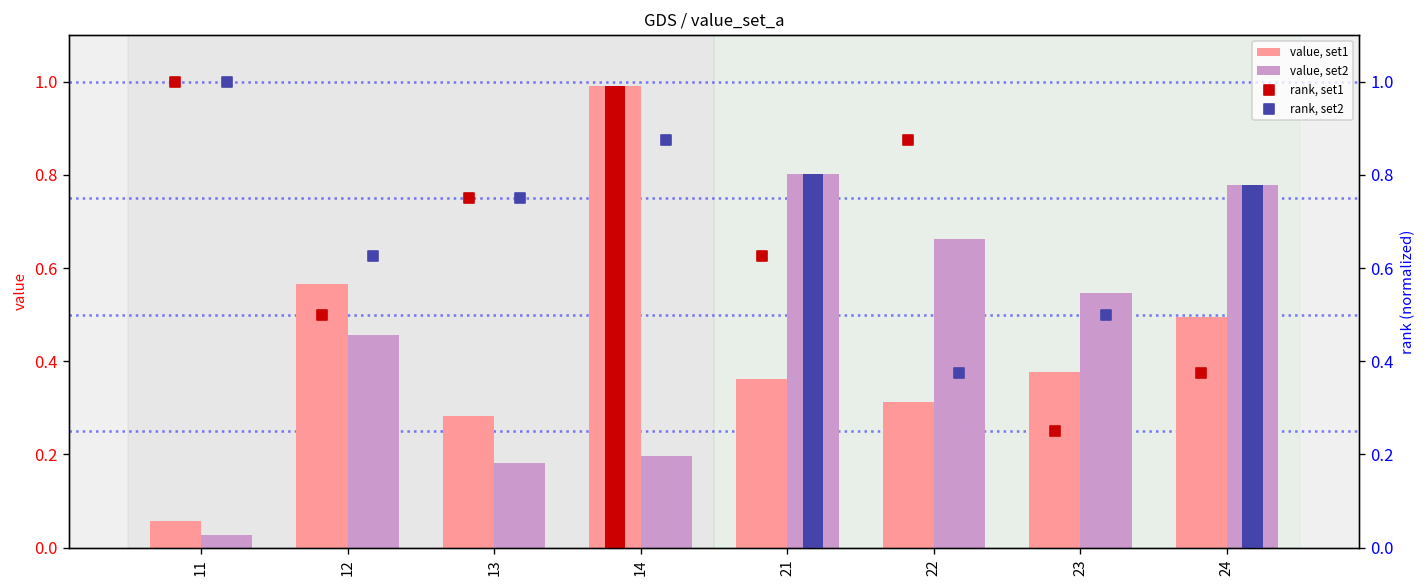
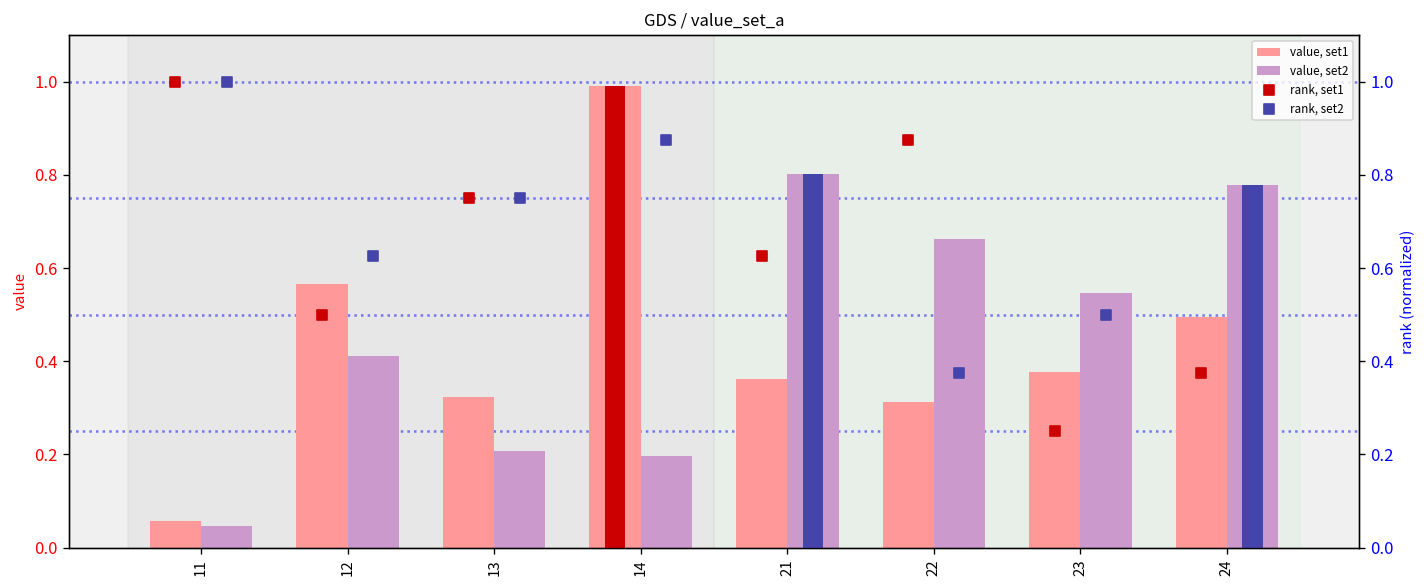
  {
    "value, set1": {
      "11": 0.06,
      "12": 0.57,
-     "13": 0.28,
+     "13": 0.32,
      "14": 0.99,
      "21": 0.36,
      "22": 0.31,
      "23": 0.38,
      "24": 0.49
    },
    "value, set2": {
-     "11": 0.03,
-     "12": 0.46,
-     "13": 0.18,
+     "11": 0.05,
+     "12": 0.41,
+     "13": 0.21,
      "14": 0.20,
      "21": 0.80,
      "22": 0.66,
      "23": 0.55,
      "24": 0.78
    }
  }
